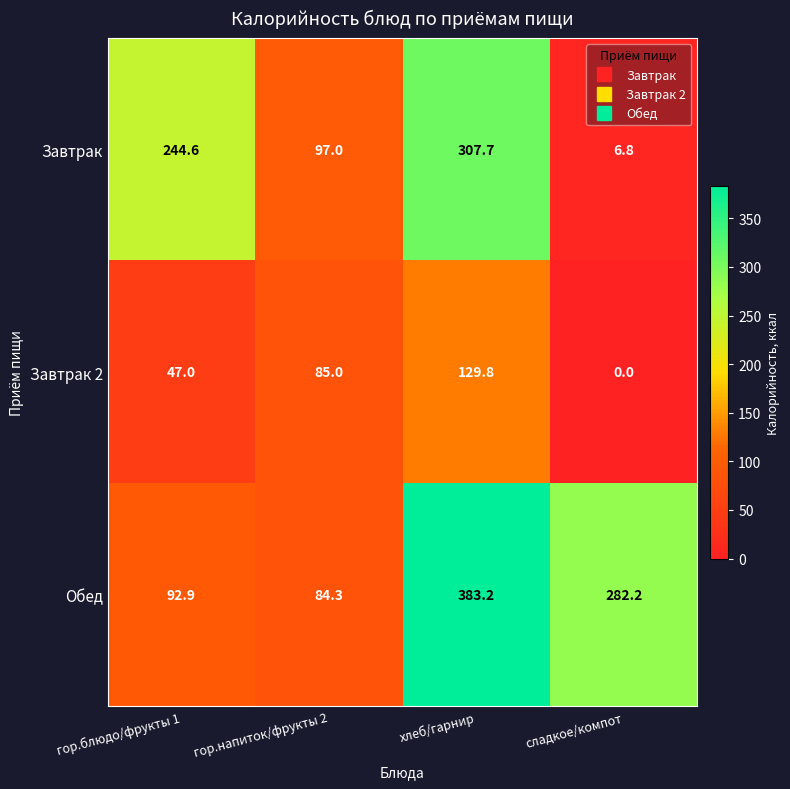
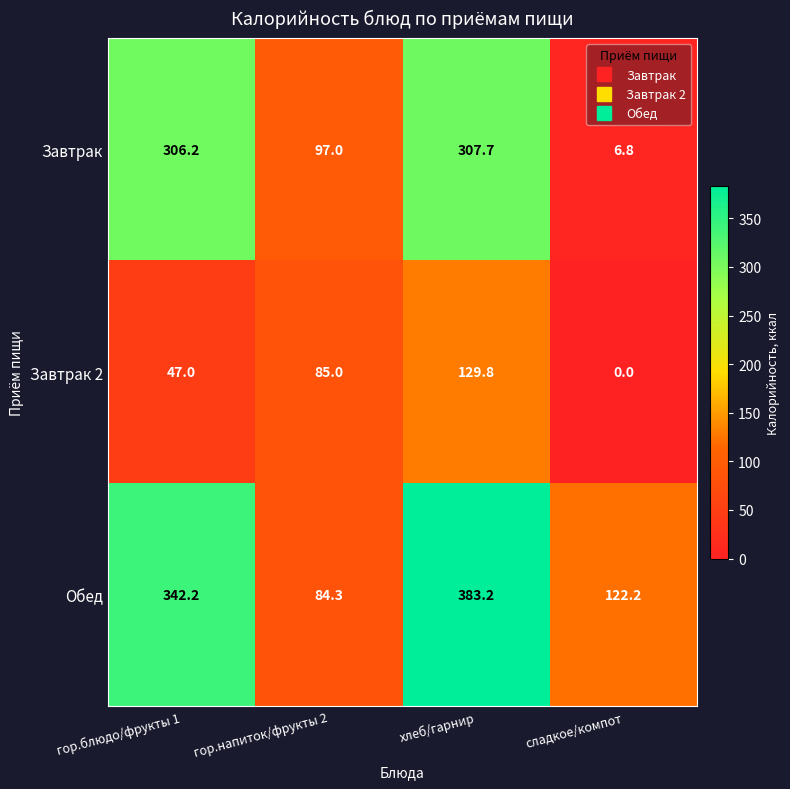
  {
    "Завтрак": {
-     "гор.блюдо/фрукты 1": 244.6,
+     "гор.блюдо/фрукты 1": 306.2,
      "гор.напиток/фрукты 2": 97.0,
      "хлеб/гарнир": 307.7,
      "сладкое/компот": 6.8
    },
    "Завтрак 2": {
      "гор.блюдо/фрукты 1": 47.0,
      "гор.напиток/фрукты 2": 85.0,
      "хлеб/гарнир": 129.8,
      "сладкое/компот": 0.0
    },
    "Обед": {
-     "гор.блюдо/фрукты 1": 92.9,
+     "гор.блюдо/фрукты 1": 342.2,
      "гор.напиток/фрукты 2": 84.3,
      "хлеб/гарнир": 383.2,
-     "сладкое/компот": 282.2
+     "сладкое/компот": 122.2
    }
  }
